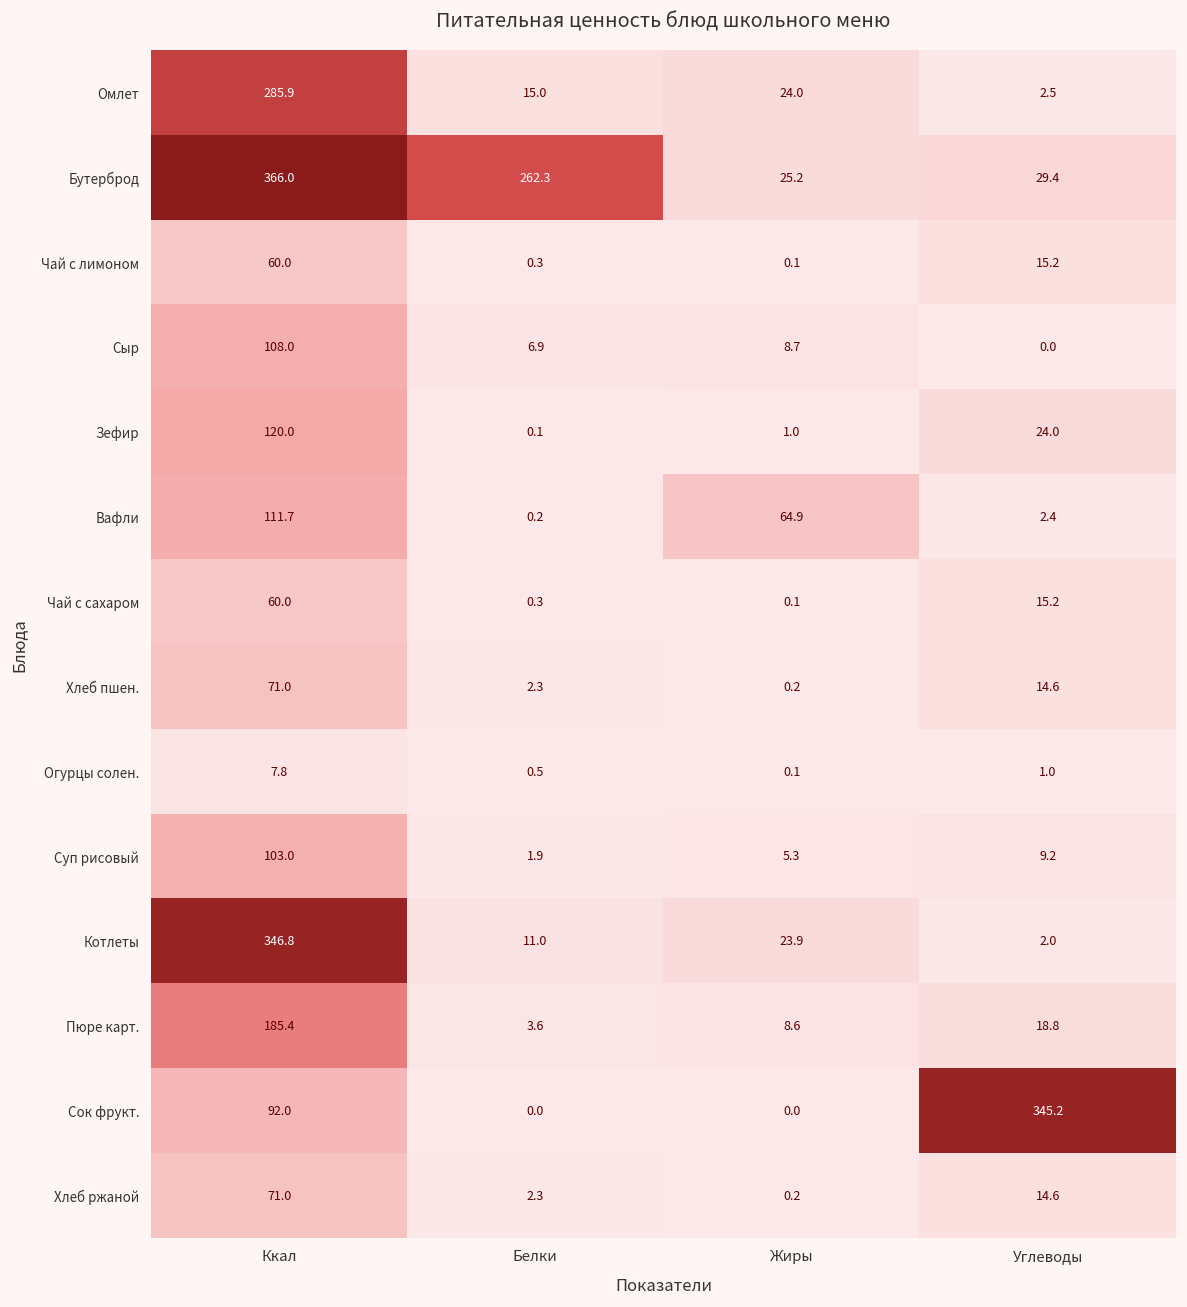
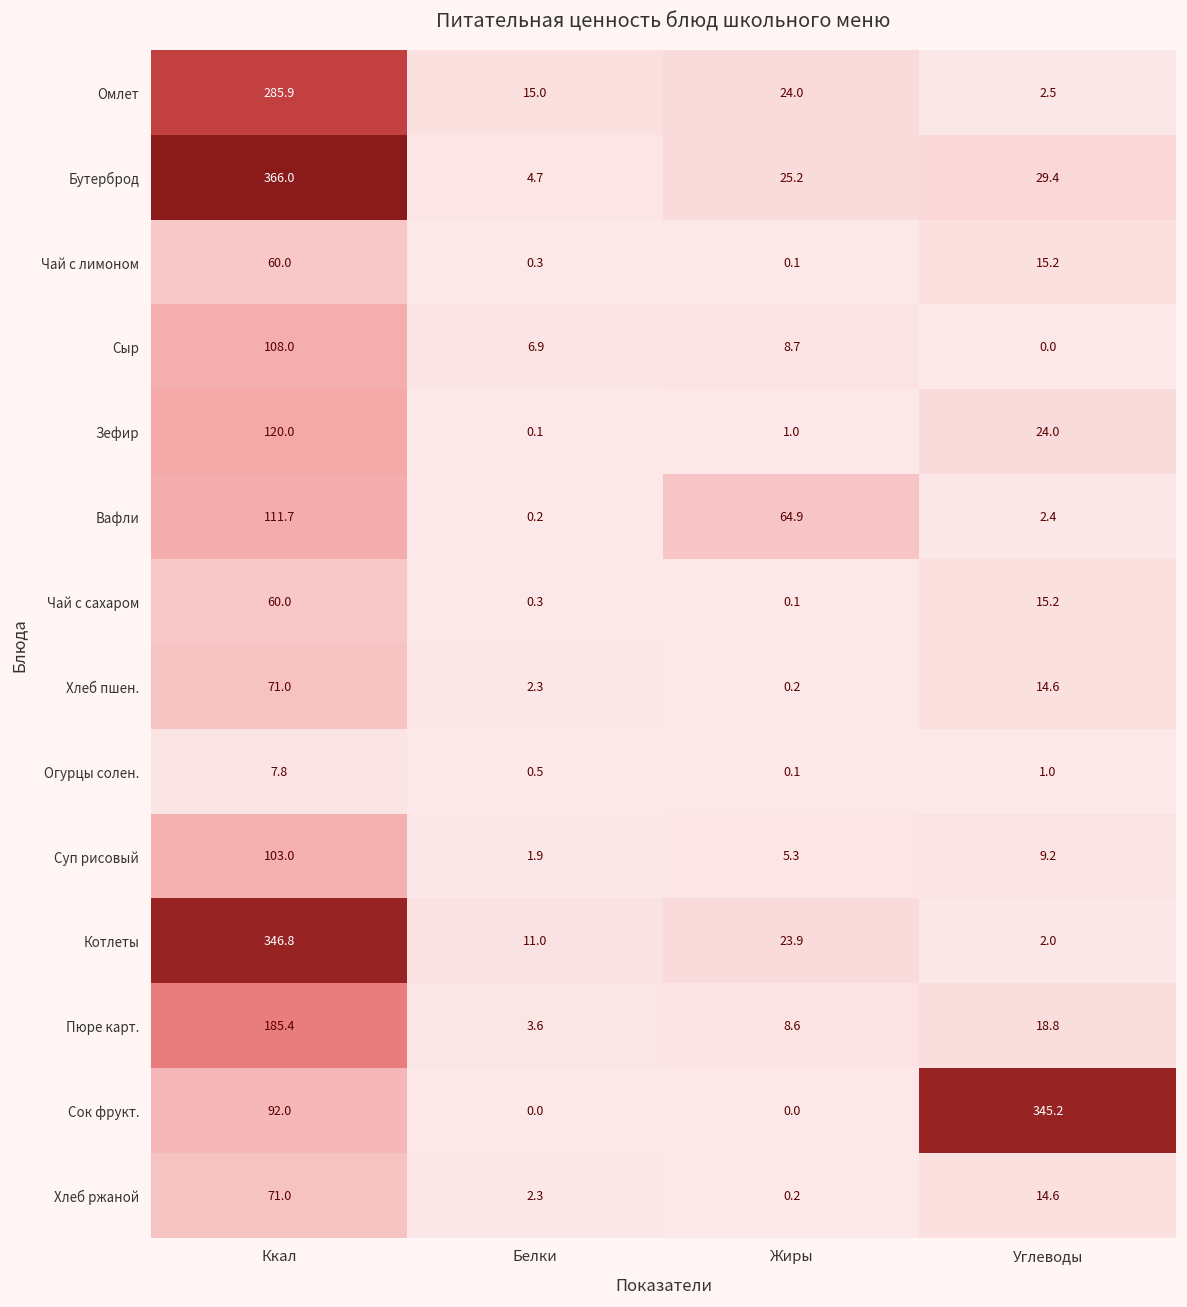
  {
    "Омлет": {
      "Ккал": 285.9,
      "Белки": 15.0,
      "Жиры": 24.0,
      "Углеводы": 2.5
    },
    "Бутерброд": {
      "Ккал": 366.0,
-     "Белки": 262.3,
+     "Белки": 4.7,
      "Жиры": 25.2,
      "Углеводы": 29.4
    },
    "Чай с лимоном": {
      "Ккал": 60.0,
      "Белки": 0.3,
      "Жиры": 0.1,
      "Углеводы": 15.2
    },
    "Сыр": {
      "Ккал": 108.0,
      "Белки": 6.9,
      "Жиры": 8.7,
      "Углеводы": 0.0
    },
    "Зефир": {
      "Ккал": 120.0,
      "Белки": 0.1,
      "Жиры": 1.0,
      "Углеводы": 24.0
    },
    "Вафли": {
      "Ккал": 111.7,
      "Белки": 0.2,
      "Жиры": 64.9,
      "Углеводы": 2.4
    },
    "Чай с сахаром": {
      "Ккал": 60.0,
      "Белки": 0.3,
      "Жиры": 0.1,
      "Углеводы": 15.2
    },
    "Хлеб пшен.": {
      "Ккал": 71.0,
      "Белки": 2.3,
      "Жиры": 0.2,
      "Углеводы": 14.6
    },
    "Огурцы солен.": {
      "Ккал": 7.8,
      "Белки": 0.5,
      "Жиры": 0.1,
      "Углеводы": 1.0
    },
    "Суп рисовый": {
      "Ккал": 103.0,
      "Белки": 1.9,
      "Жиры": 5.3,
      "Углеводы": 9.2
    },
    "Котлеты": {
      "Ккал": 346.8,
      "Белки": 11.0,
      "Жиры": 23.9,
      "Углеводы": 2.0
    },
    "Пюре карт.": {
      "Ккал": 185.4,
      "Белки": 3.6,
      "Жиры": 8.6,
      "Углеводы": 18.8
    },
    "Сок фрукт.": {
      "Ккал": 92.0,
      "Белки": 0.0,
      "Жиры": 0.0,
      "Углеводы": 345.2
    },
    "Хлеб ржаной": {
      "Ккал": 71.0,
      "Белки": 2.3,
      "Жиры": 0.2,
      "Углеводы": 14.6
    }
  }
